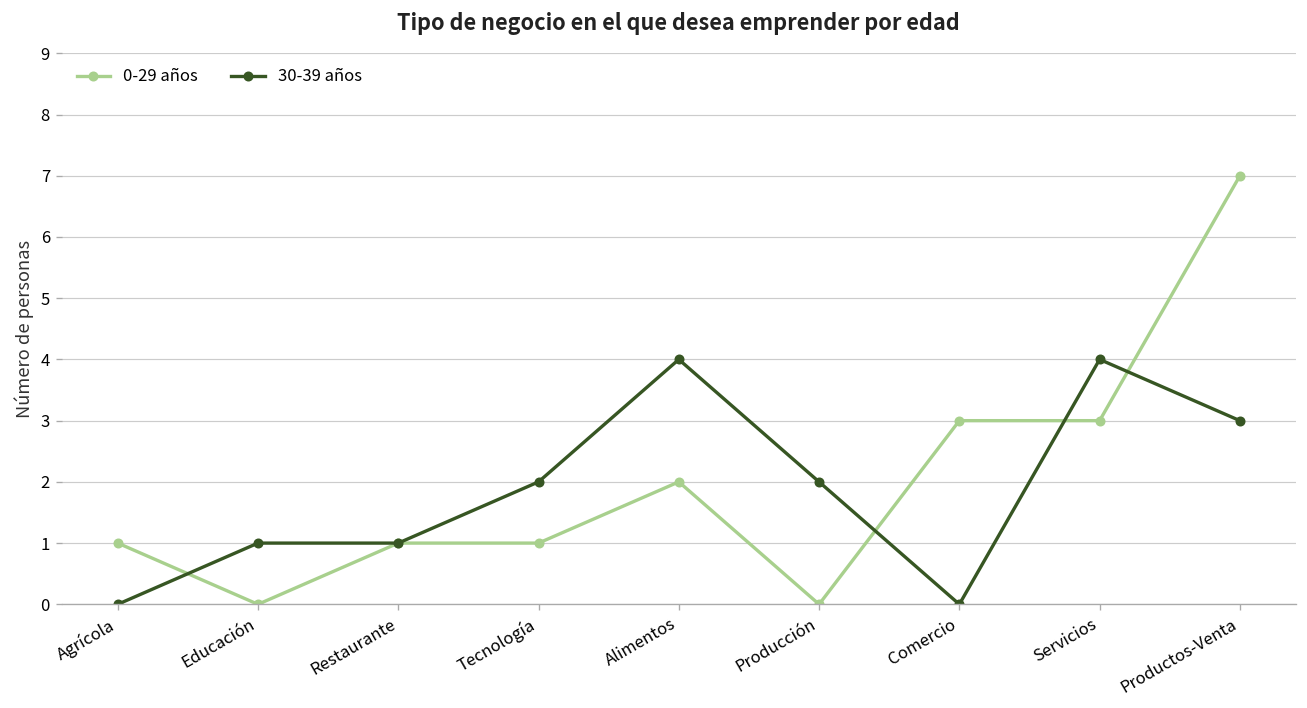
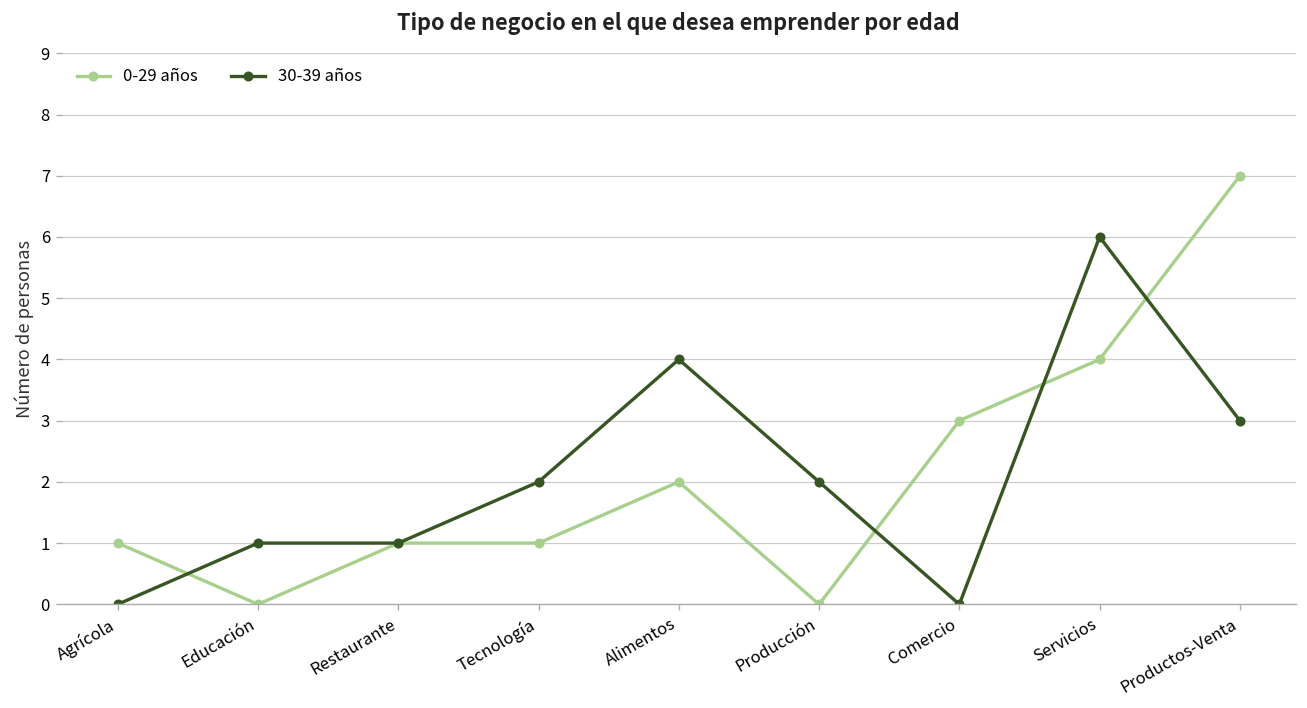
  {
    "0-29 años": {
      "Agrícola": 1,
      "Educación": 0,
      "Tecnología": 1,
      "Alimentos": 2,
      "Producción": 0,
      "Comercio": 3,
-     "Servicios": 3,
+     "Servicios": 4,
      "Productos-Venta": 7
    },
    "30-39 años": {
      "Agrícola": 0,
      "Educación": 1,
      "Tecnología": 2,
      "Alimentos": 4,
      "Producción": 2,
      "Comercio": 0,
-     "Servicios": 4,
+     "Servicios": 6,
      "Productos-Venta": 3
    }
  }
